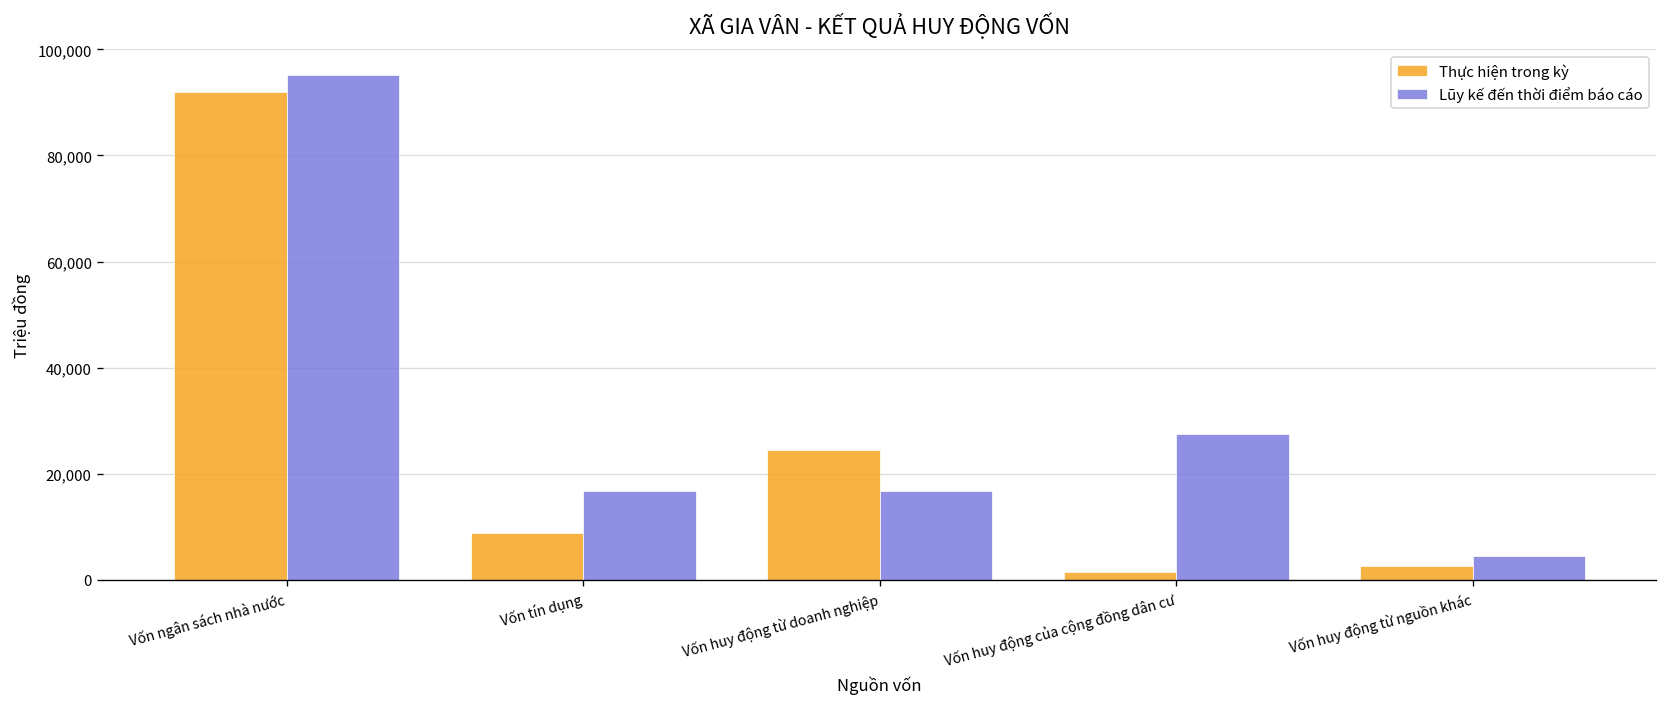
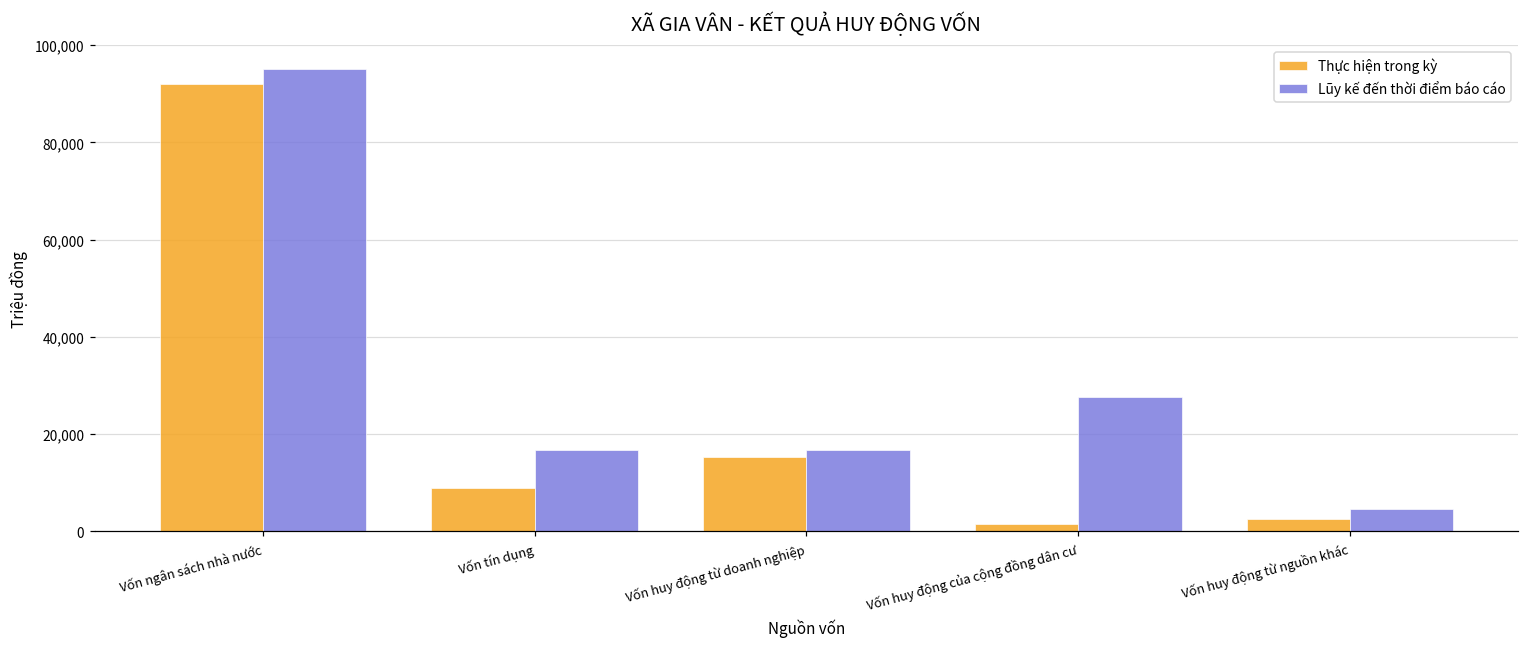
  {
    "Thực hiện trong kỳ": {
      "Vốn ngân sách nhà nước": "92,000",
      "Vốn tín dụng": "9,000",
-     "Vốn huy động từ doanh nghiệp": "25,000",
+     "Vốn huy động từ doanh nghiệp": "15,000",
      "Vốn huy động của cộng đồng dân cư": "2,000",
      "Vốn huy động từ nguồn khác": "3,000"
    },
    "Lũy kế đến thời điểm báo cáo": {
      "Vốn ngân sách nhà nước": "95,000",
      "Vốn tín dụng": "17,000",
      "Vốn huy động từ doanh nghiệp": "17,000",
      "Vốn huy động của cộng đồng dân cư": "28,000",
      "Vốn huy động từ nguồn khác": "5,000"
    }
  }
